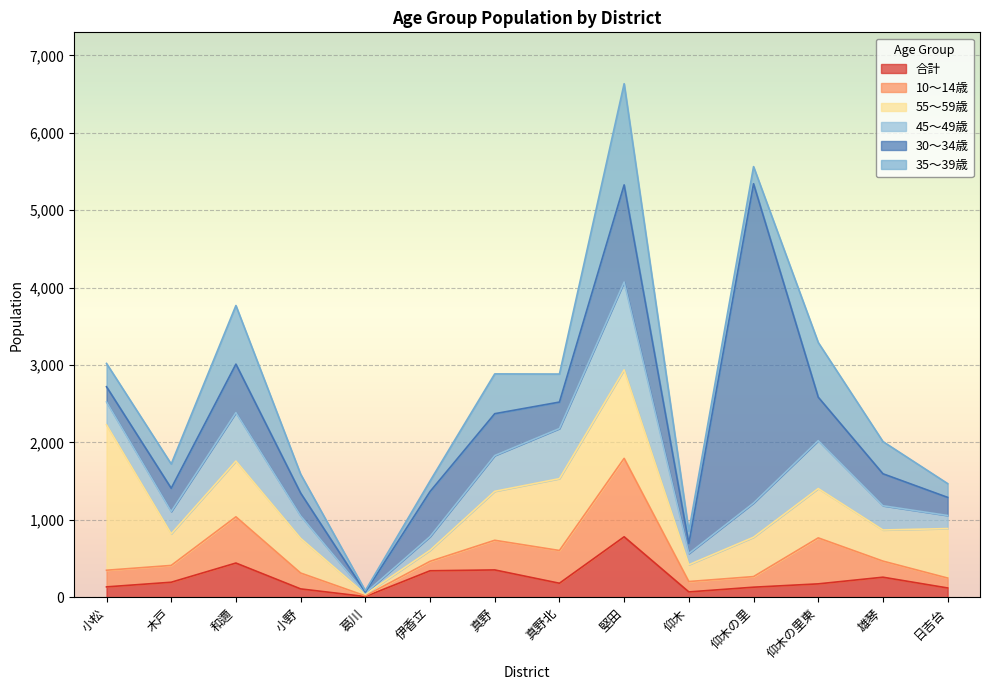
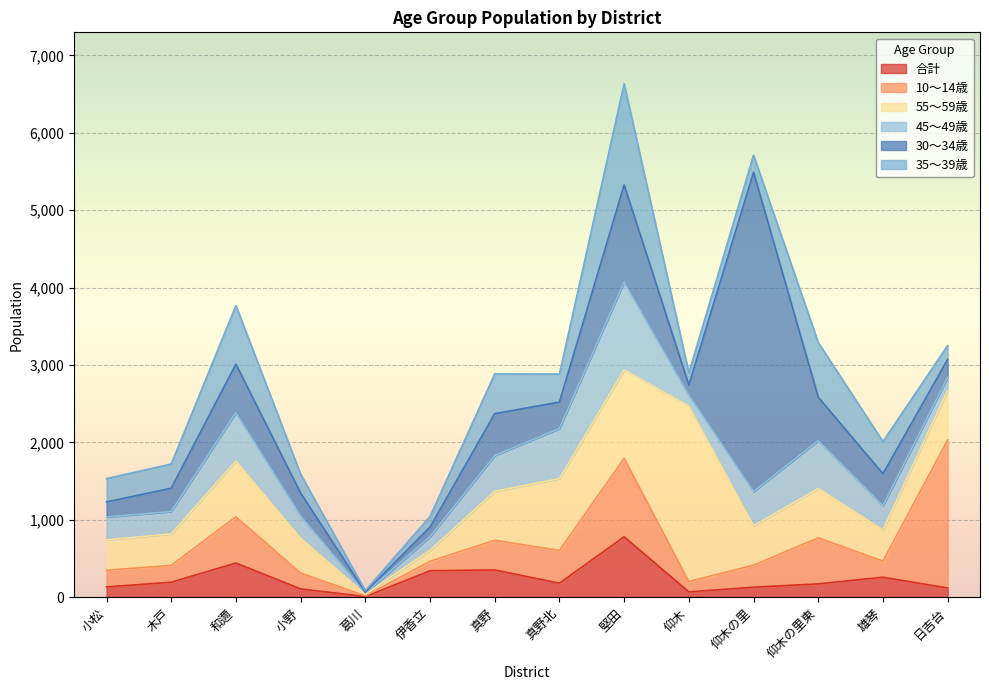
  {
    "合計": {
      "小松": "100",
      "木戸": "200",
      "和邇": "400",
      "小野": "100",
      "伊香立": "300",
      "真野": "400",
      "真野北": "200",
      "堅田": "800",
      "仰木": "100",
      "仰木の里": "100",
      "仰木の里東": "200",
      "雄琴": "300",
      "日吉台": "100"
    },
    "10～14歳": {
      "小松": "200",
      "木戸": "200",
      "和邇": "600",
      "小野": "200",
      "伊香立": "100",
      "真野": "400",
      "真野北": "400",
      "堅田": "1,000",
      "仰木": "100",
-     "仰木の里": "100",
+     "仰木の里": "300",
      "仰木の里東": "600",
      "雄琴": "200",
-     "日吉台": "100"
+     "日吉台": "1,900"
    },
    "55～59歳": {
-     "小松": "1,900",
+     "小松": "400",
      "木戸": "400",
      "和邇": "700",
      "小野": "400",
      "伊香立": "100",
      "真野": "600",
      "真野北": "900",
      "堅田": "1,100",
-     "仰木": "200",
+     "仰木": "2,300",
      "仰木の里": "500",
      "仰木の里東": "600",
      "雄琴": "400",
      "日吉台": "600"
    },
    "30～34歳": {
      "小松": "200",
      "木戸": "300",
      "和邇": "600",
      "小野": "300",
-     "伊香立": "600",
+     "伊香立": "100",
      "真野": "500",
      "真野北": "300",
      "堅田": "1,300",
      "仰木": "100",
      "仰木の里": "4,100",
      "仰木の里東": "600",
      "雄琴": "400",
      "日吉台": "200"
    }
  }
